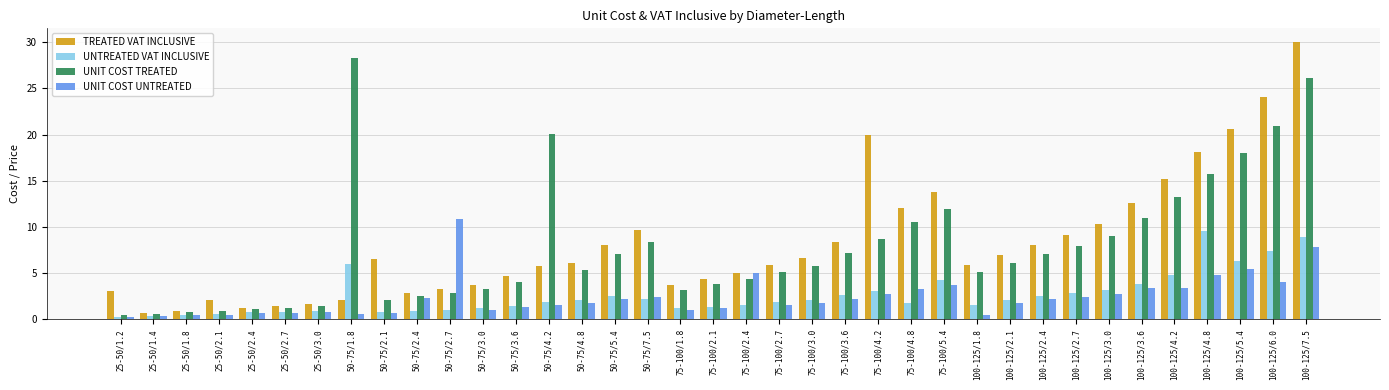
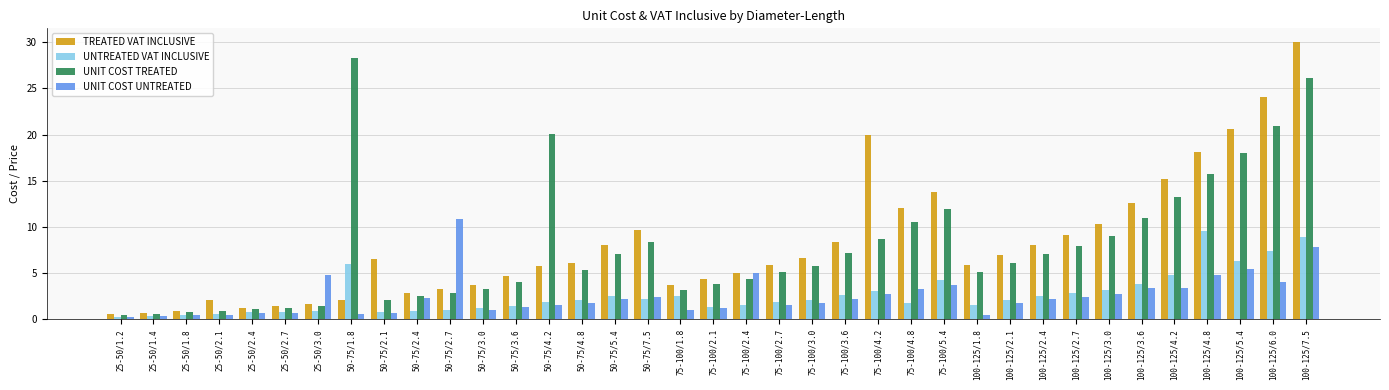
  {
    "TREATED VAT INCLUSIVE": {
-     "25-50/1.2": 3,
+     "25-50/1.2": 1,
      "25-50/1.4": 1,
      "25-50/1.8": 1,
      "25-50/2.1": 2,
      "25-50/2.4": 1,
      "25-50/2.7": 1,
      "25-50/3.0": 2,
      "50-75/1.8": 2,
      "50-75/2.1": 7,
      "50-75/2.4": 3,
      "50-75/2.7": 3,
      "50-75/3.0": 4,
      "50-75/3.6": 5,
      "50-75/4.2": 6,
      "50-75/4.8": 6,
      "50-75/5.4": 8,
      "50-75/7.5": 10,
      "75-100/1.8": 4,
      "75-100/2.1": 4,
      "75-100/2.4": 5,
      "75-100/2.7": 6,
      "75-100/3.0": 7,
      "75-100/3.6": 8,
      "75-100/4.2": 20,
      "75-100/4.8": 12,
      "75-100/5.4": 14,
      "100-125/1.8": 6,
      "100-125/2.1": 7,
      "100-125/2.4": 8,
      "100-125/2.7": 9,
      "100-125/3.0": 10,
      "100-125/3.6": 13,
      "100-125/4.2": 15,
      "100-125/4.8": 18,
      "100-125/5.4": 21,
      "100-125/6.0": 24,
      "100-125/7.5": 30
    },
    "UNTREATED VAT INCLUSIVE": {
      "25-50/1.4": 0,
      "25-50/1.8": 1,
      "25-50/2.1": 1,
      "25-50/2.4": 1,
      "25-50/2.7": 1,
      "25-50/3.0": 1,
      "50-75/1.8": 6,
      "50-75/2.1": 1,
      "50-75/2.4": 1,
      "50-75/2.7": 1,
      "50-75/3.0": 1,
      "50-75/3.6": 2,
      "50-75/4.2": 2,
      "50-75/4.8": 2,
      "50-75/5.4": 3,
      "50-75/7.5": 2,
-     "75-100/1.8": 1,
+     "75-100/1.8": 3,
      "75-100/2.1": 1,
      "75-100/2.4": 2,
      "75-100/2.7": 2,
      "75-100/3.0": 2,
      "75-100/3.6": 3,
      "75-100/4.2": 3,
      "75-100/4.8": 2,
      "75-100/5.4": 4,
      "100-125/1.8": 2,
      "100-125/2.1": 2,
      "100-125/2.4": 3,
      "100-125/2.7": 3,
      "100-125/3.0": 3,
      "100-125/3.6": 4,
      "100-125/4.2": 5,
      "100-125/4.8": 10,
      "100-125/5.4": 6,
      "100-125/6.0": 7,
      "100-125/7.5": 9
    },
    "UNIT COST TREATED": {
      "25-50/1.2": 1,
      "25-50/1.4": 1,
      "25-50/1.8": 1,
      "25-50/2.1": 1,
      "25-50/2.4": 1,
      "25-50/2.7": 1,
      "25-50/3.0": 1,
      "50-75/1.8": 28,
      "50-75/2.1": 2,
      "50-75/2.4": 2,
      "50-75/2.7": 3,
      "50-75/3.0": 3,
      "50-75/3.6": 4,
      "50-75/4.2": 20,
      "50-75/4.8": 5,
      "50-75/5.4": 7,
      "50-75/7.5": 8,
      "75-100/1.8": 3,
      "75-100/2.1": 4,
      "75-100/2.4": 4,
      "75-100/2.7": 5,
      "75-100/3.0": 6,
      "75-100/3.6": 7,
      "75-100/4.2": 9,
      "75-100/4.8": 11,
      "75-100/5.4": 12,
      "100-125/1.8": 5,
      "100-125/2.1": 6,
      "100-125/2.4": 7,
      "100-125/2.7": 8,
      "100-125/3.0": 9,
      "100-125/3.6": 11,
      "100-125/4.2": 13,
      "100-125/4.8": 16,
      "100-125/5.4": 18,
      "100-125/6.0": 21,
      "100-125/7.5": 26
    },
    "UNIT COST UNTREATED": {
      "25-50/1.4": 0,
      "25-50/1.8": 0,
      "25-50/2.1": 1,
      "25-50/2.4": 1,
      "25-50/2.7": 1,
-     "25-50/3.0": 1,
+     "25-50/3.0": 5,
      "50-75/1.8": 1,
      "50-75/2.1": 1,
      "50-75/2.4": 2,
      "50-75/2.7": 11,
      "50-75/3.0": 1,
      "50-75/3.6": 1,
      "50-75/4.2": 2,
      "50-75/4.8": 2,
      "50-75/5.4": 2,
      "50-75/7.5": 2,
      "75-100/1.8": 1,
      "75-100/2.1": 1,
      "75-100/2.4": 5,
      "75-100/2.7": 2,
      "75-100/3.0": 2,
      "75-100/3.6": 2,
      "75-100/4.2": 3,
      "75-100/4.8": 3,
      "75-100/5.4": 4,
      "100-125/1.8": 1,
      "100-125/2.1": 2,
      "100-125/2.4": 2,
      "100-125/2.7": 2,
      "100-125/3.0": 3,
      "100-125/3.6": 3,
      "100-125/4.2": 3,
      "100-125/4.8": 5,
      "100-125/5.4": 6,
      "100-125/6.0": 4,
      "100-125/7.5": 8
    }
  }
